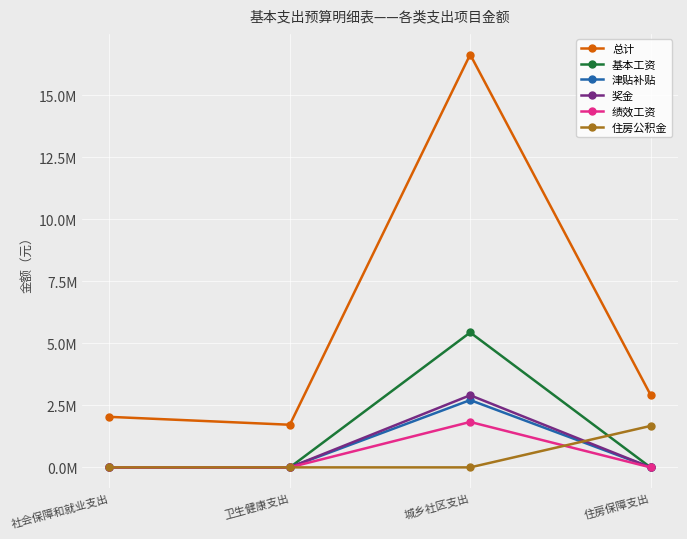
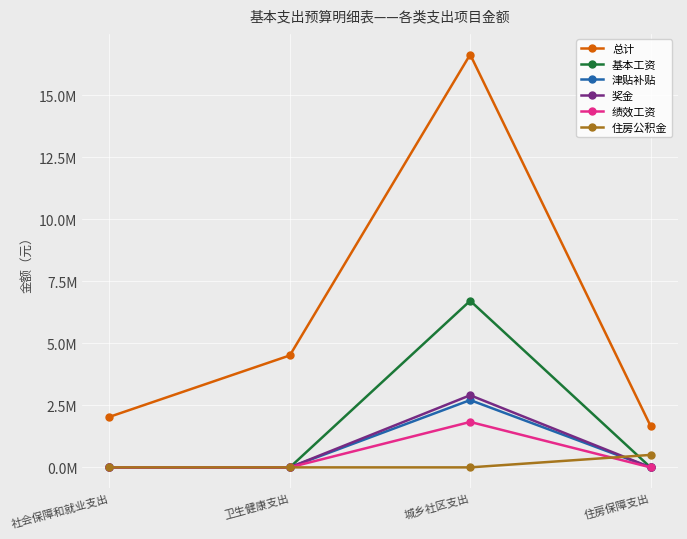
  {
    "总计": {
      "社会保障和就业支出": 2000000,
-     "卫生健康支出": 1700000,
+     "卫生健康支出": 4500000,
      "城乡社区支出": 16600000,
-     "住房保障支出": 2900000
+     "住房保障支出": 1700000
    },
    "基本工资": {
-     "城乡社区支出": 5400000
+     "城乡社区支出": 6700000
    },
    "津贴补贴": {
      "城乡社区支出": 2700000
    },
    "奖金": {
      "城乡社区支出": 2900000
    },
    "绩效工资": {
      "城乡社区支出": 1800000
    },
    "住房公积金": {
      "城乡社区支出": 0,
-     "住房保障支出": 1700000
+     "住房保障支出": 500000
    }
  }
